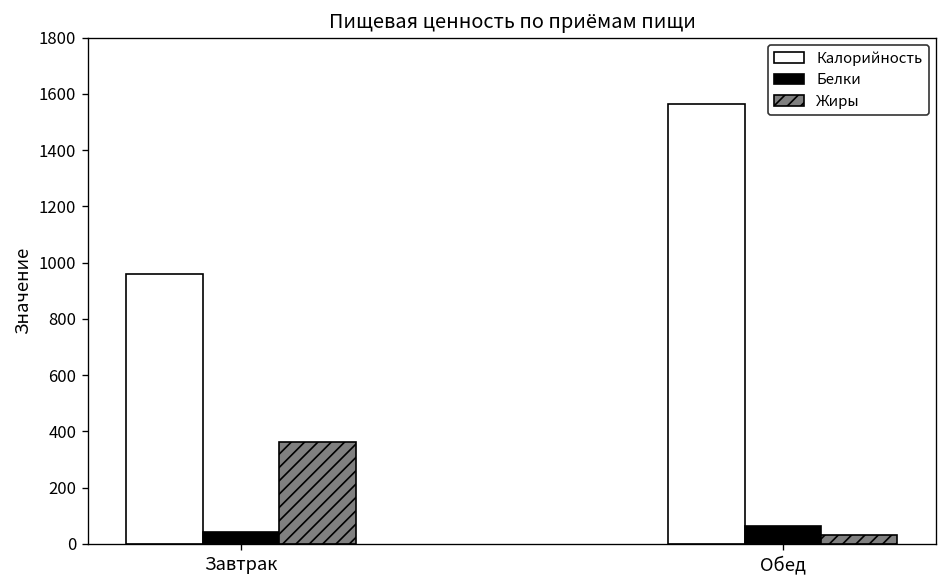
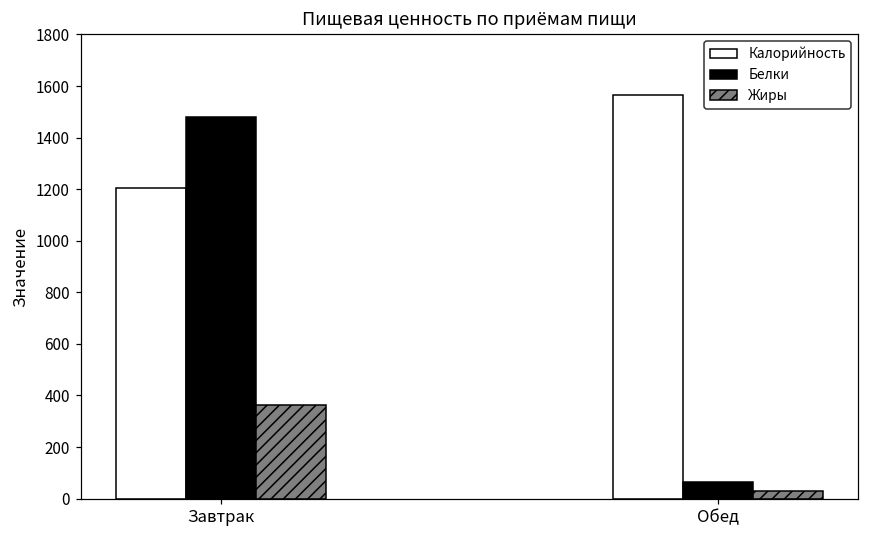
  {
    "Калорийность": {
-     "Завтрак": 960,
+     "Завтрак": 1210,
      "Обед": 1570
    },
    "Белки": {
-     "Завтрак": 40,
+     "Завтрак": 1480,
      "Обед": 70
    },
    "Жиры": {
      "Завтрак": 360,
      "Обед": 30
    }
  }
